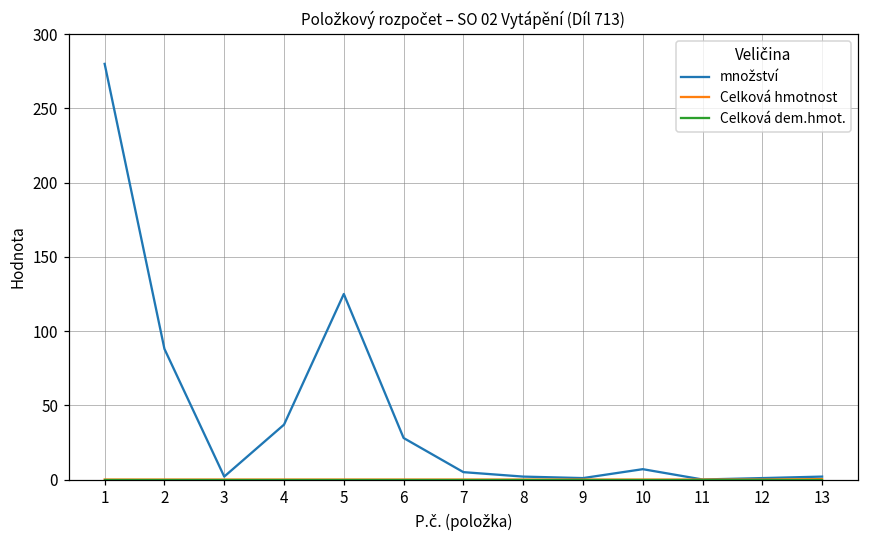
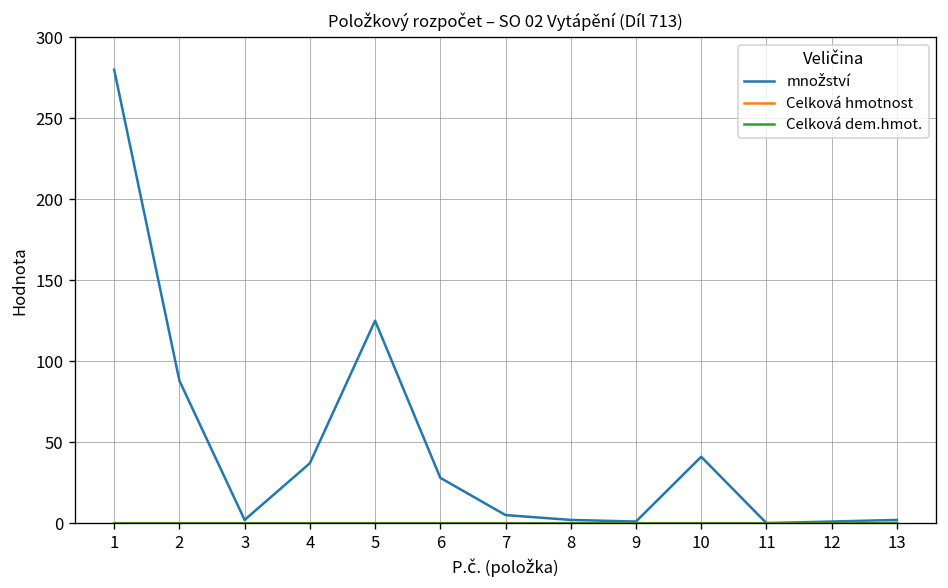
  {
    "množství": {
      "1": 280,
      "2": 88,
      "3": 2,
      "4": 37,
      "5": 125,
      "6": 28,
      "7": 5,
      "8": 2,
-     "10": 7
+     "10": 41
    },
    "Celková dem.hmot.": {
      "1": 0,
      "2": 0,
      "3": 0,
      "4": 0,
      "5": 0,
      "6": 0,
      "7": 0,
      "8": 0,
      "10": 0,
      "13": 0
    }
  }
